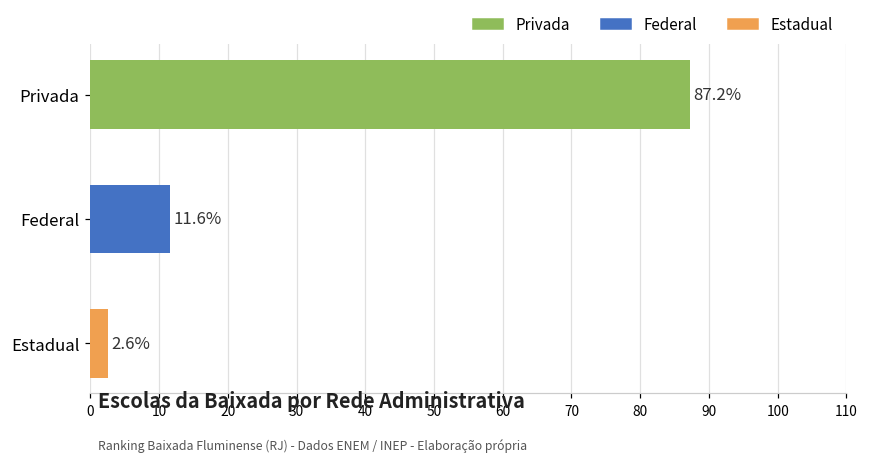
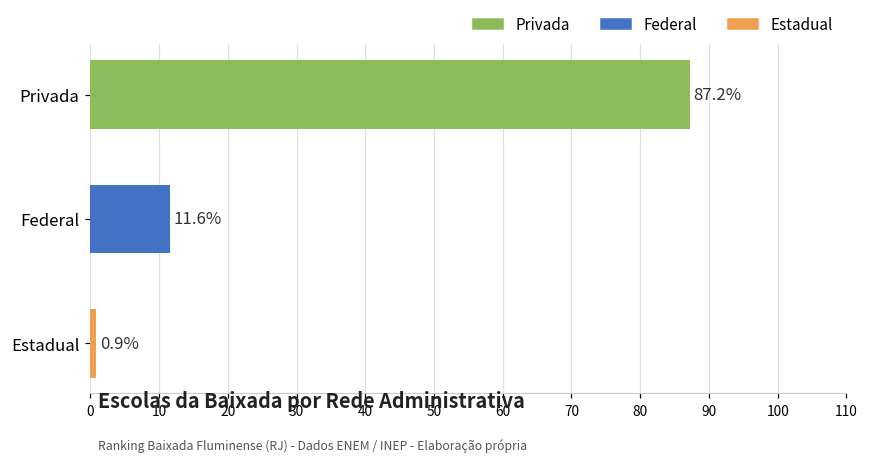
  {
    "Privada": "87.2%",
    "Federal": "11.6%",
-   "Estadual": "2.6%"
+   "Estadual": "0.9%"
  }
